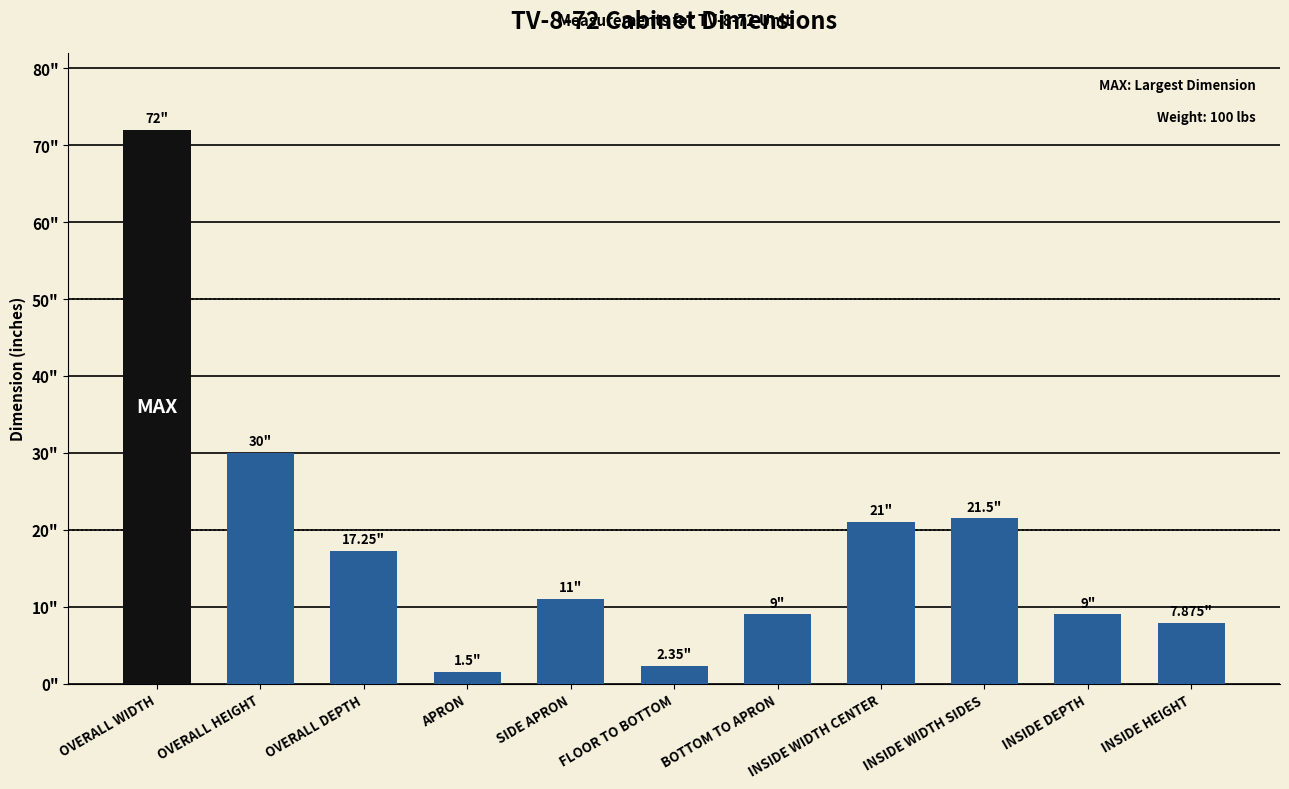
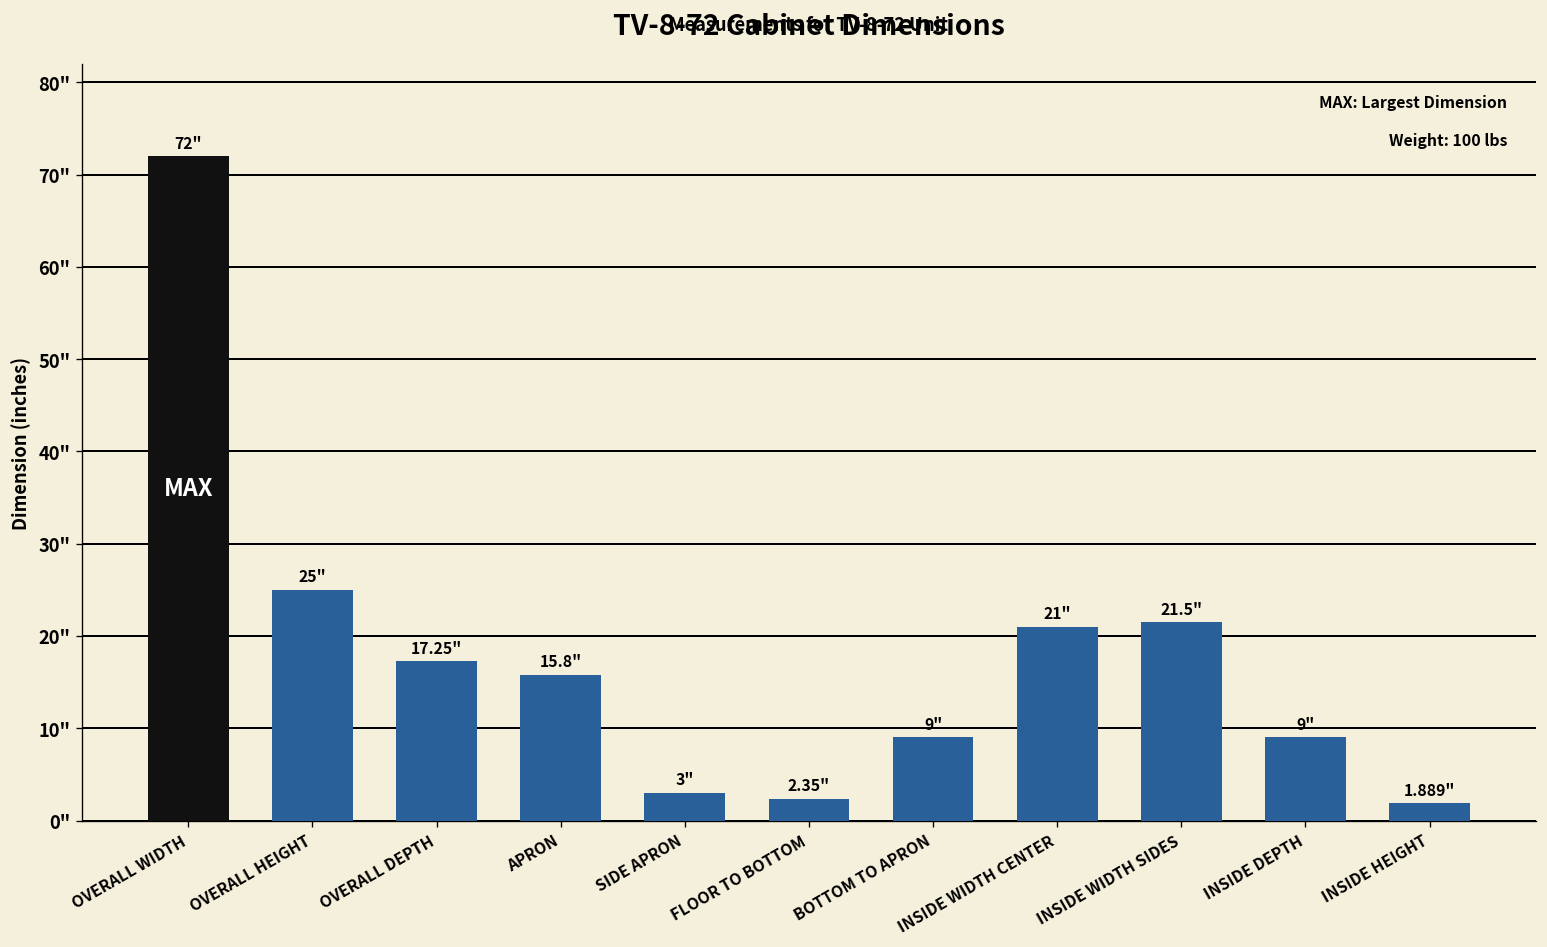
  {
    "OVERALL WIDTH": "72\"",
-   "OVERALL HEIGHT": "30\"",
+   "OVERALL HEIGHT": "25\"",
    "OVERALL DEPTH": "17.25\"",
-   "APRON": "1.5\"",
-   "SIDE APRON": "11\"",
+   "APRON": "15.8\"",
+   "SIDE APRON": "3\"",
    "FLOOR TO BOTTOM": "2.35\"",
    "BOTTOM TO APRON": "9\"",
    "INSIDE WIDTH CENTER": "21\"",
    "INSIDE WIDTH SIDES": "21.5\"",
    "INSIDE DEPTH": "9\"",
-   "INSIDE HEIGHT": "7.875\""
+   "INSIDE HEIGHT": "1.889\""
  }
